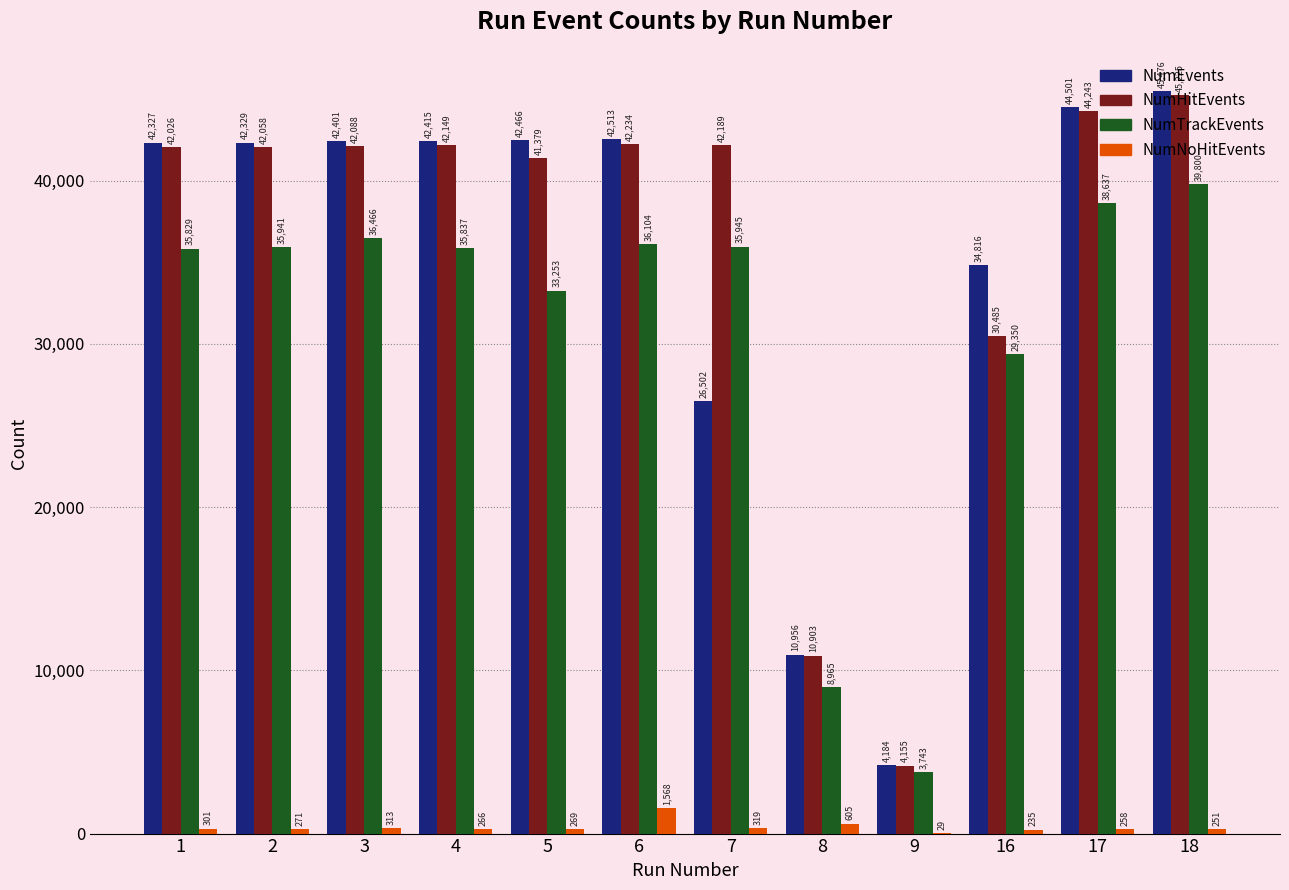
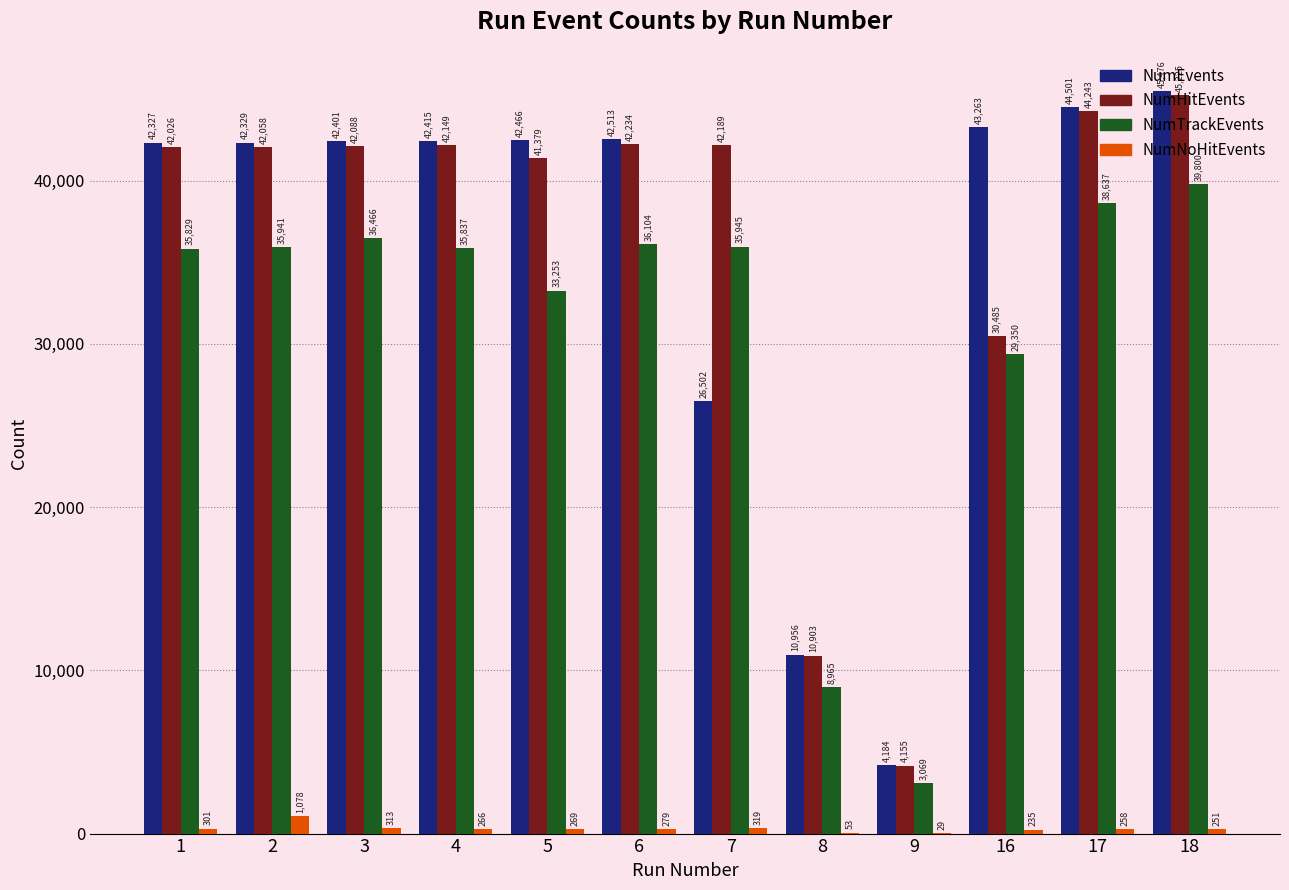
  {
    "NumEvents": {
      "1": "42,327",
      "2": "42,329",
      "3": "42,401",
      "4": "42,415",
      "5": "42,466",
      "6": "42,513",
      "7": "26,502",
      "8": "10,956",
      "9": "4,184",
-     "16": "34,816",
+     "16": "43,263",
      "17": "44,501",
      "18": "45,476"
    },
    "NumHitEvents": {
      "1": "42,026",
      "2": "42,058",
      "3": "42,088",
      "4": "42,149",
      "5": "41,379",
      "6": "42,234",
      "7": "42,189",
      "8": "10,903",
      "9": "4,155",
      "16": "30,485",
      "17": "44,243",
      "18": "45,225"
    },
    "NumTrackEvents": {
      "1": "35,829",
      "2": "35,941",
      "3": "36,466",
      "4": "35,837",
      "5": "33,253",
      "6": "36,104",
      "7": "35,945",
      "8": "8,965",
-     "9": "3,743",
+     "9": "3,069",
      "16": "29,350",
      "17": "38,637",
      "18": "39,800"
    },
    "NumNoHitEvents": {
      "1": "301",
-     "2": "271",
+     "2": "1,078",
      "3": "313",
      "4": "266",
      "5": "269",
-     "6": "1,568",
+     "6": "279",
      "7": "319",
-     "8": "605",
+     "8": "53",
      "9": "29",
      "16": "235",
      "17": "258",
      "18": "251"
    }
  }
